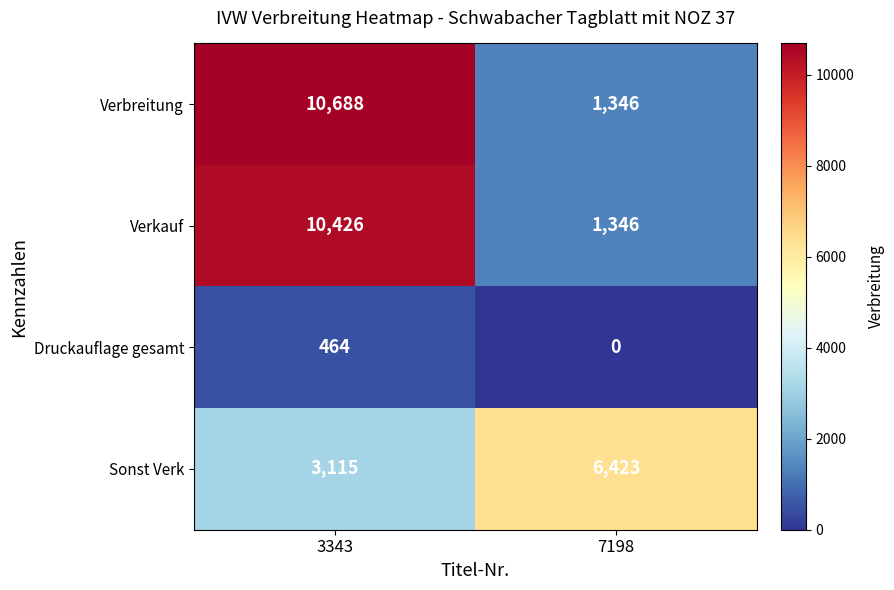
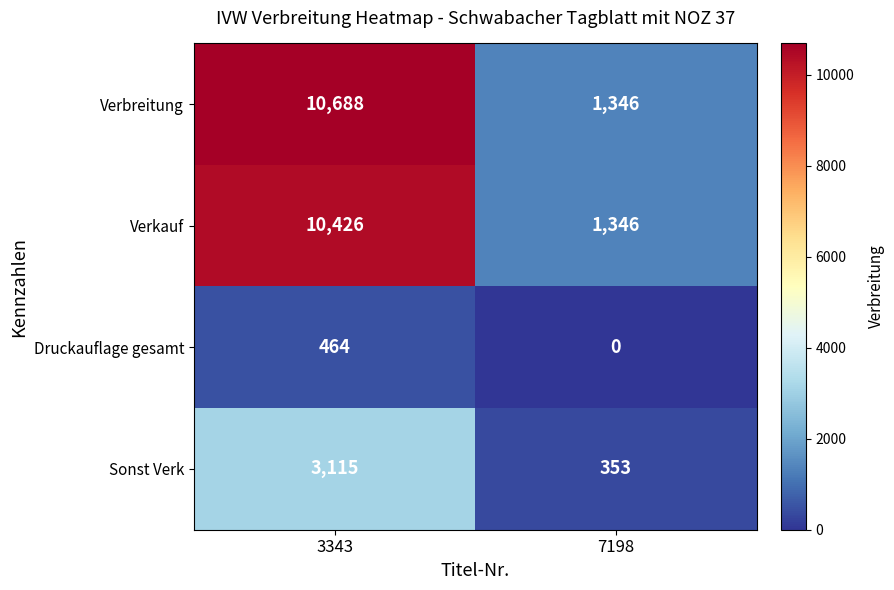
  {
    "Verbreitung": {
      "3343": "10,688",
      "7198": "1,346"
    },
    "Verkauf": {
      "3343": "10,426",
      "7198": "1,346"
    },
    "Druckauflage gesamt": {
      "3343": "464",
      "7198": "0"
    },
    "Sonst Verk": {
      "3343": "3,115",
-     "7198": "6,423"
+     "7198": "353"
    }
  }
